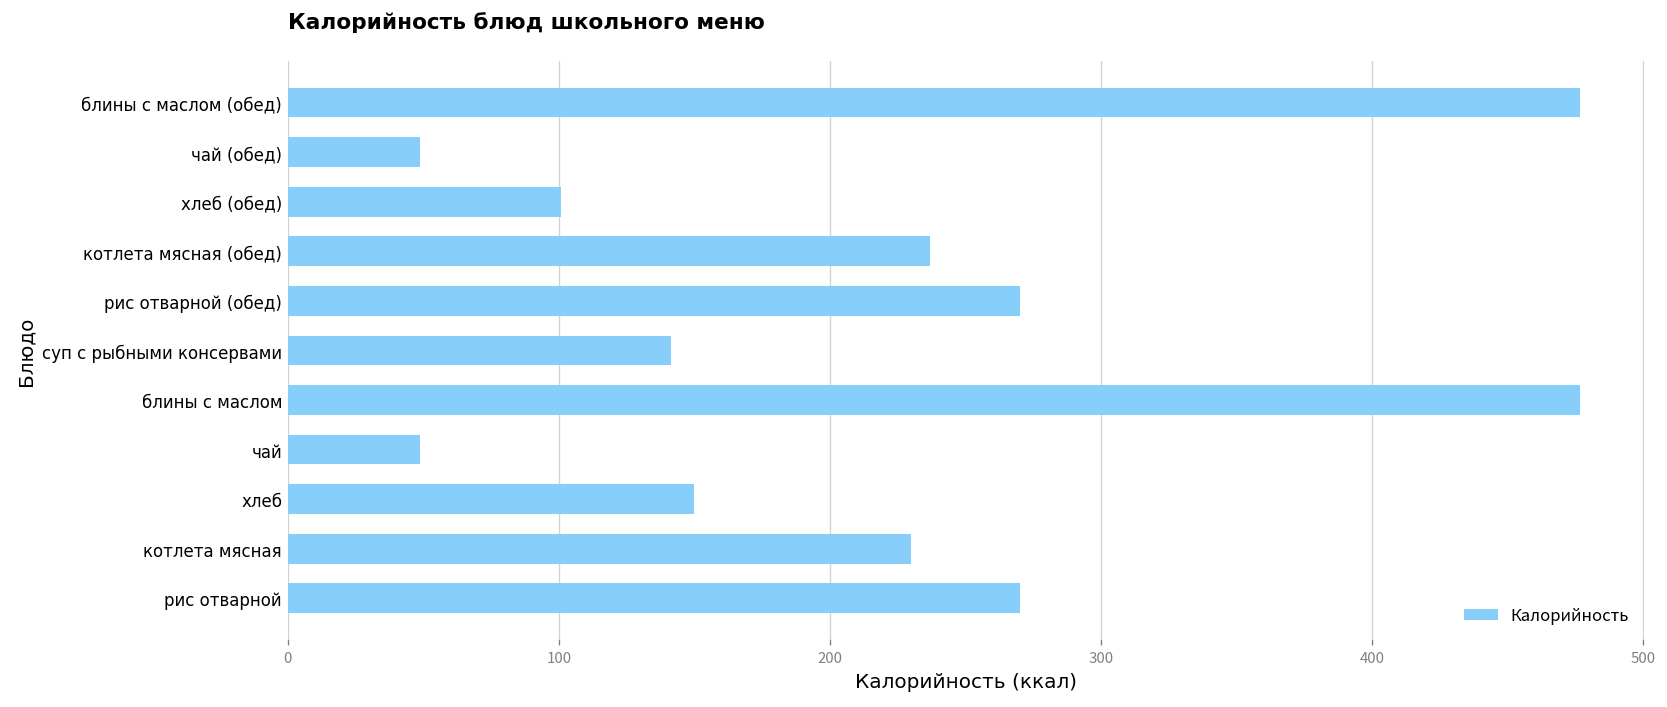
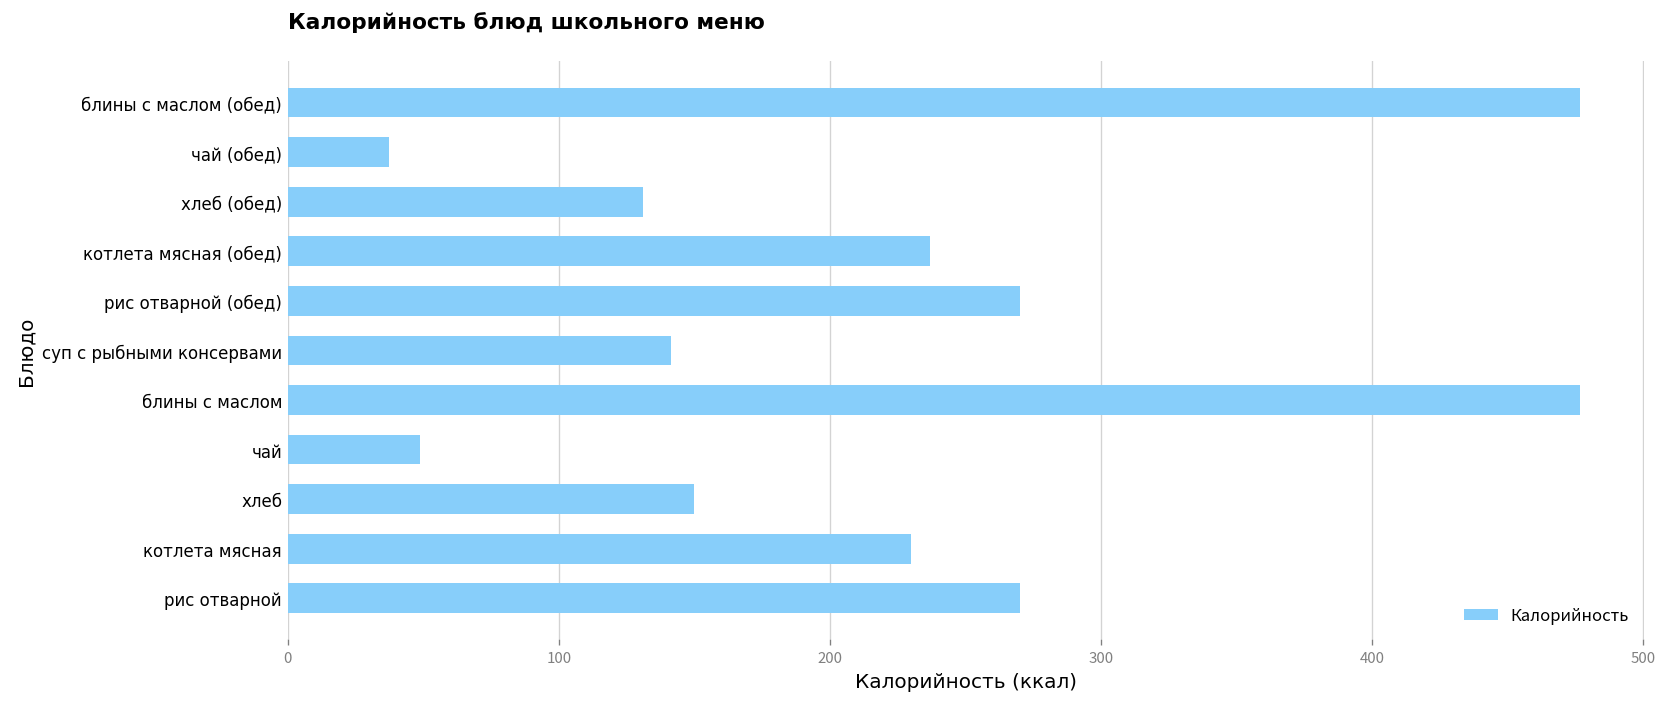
  {
    "блины с маслом (обед)": 476,
-   "чай (обед)": 49,
-   "хлеб (обед)": 101,
+   "чай (обед)": 37,
+   "хлеб (обед)": 131,
    "котлета мясная (обед)": 237,
    "рис отварной (обед)": 270,
    "суп с рыбными консервами": 141,
    "блины с маслом": 476,
    "чай": 49,
    "хлеб": 150,
    "котлета мясная": 230,
    "рис отварной": 270
  }
